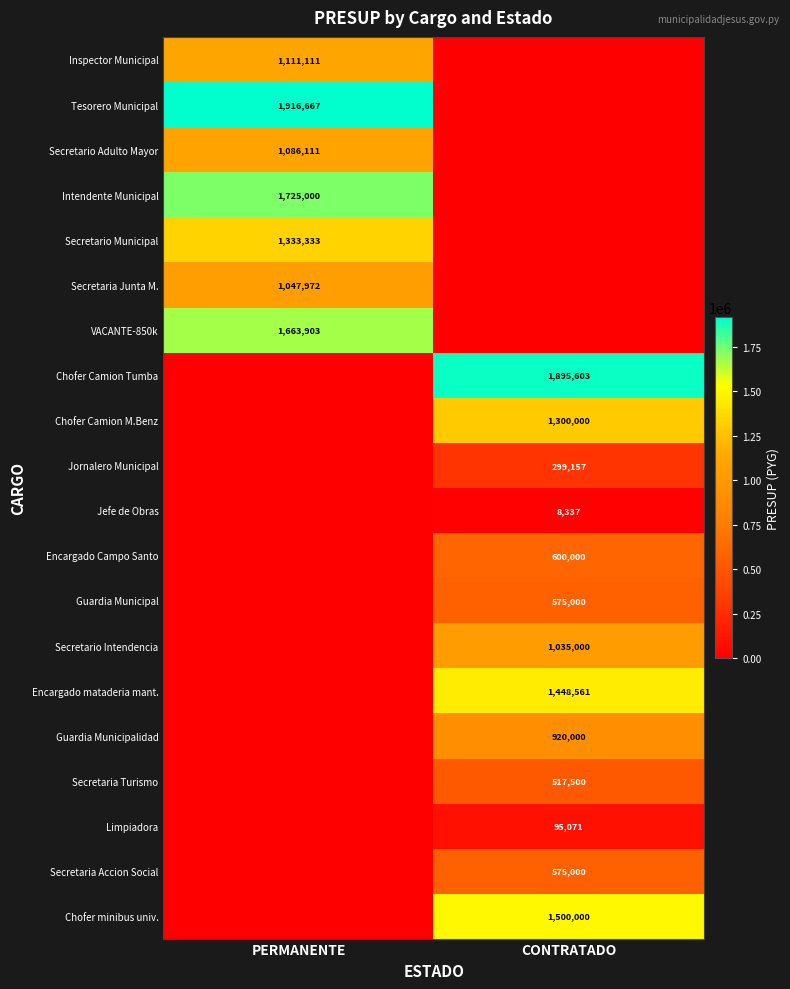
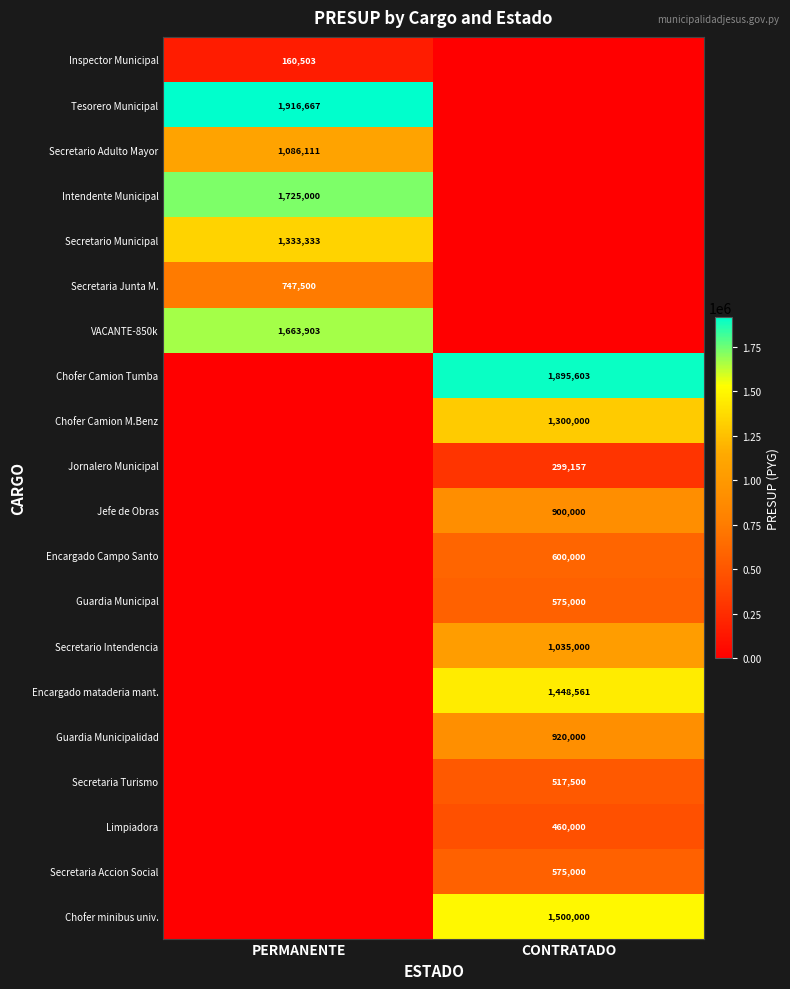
  {
    "Inspector Municipal": {
-     "PERMANENTE": "1,111,111"
+     "PERMANENTE": "160,503"
    },
    "Tesorero Municipal": {
      "PERMANENTE": "1,916,667"
    },
    "Secretario Adulto Mayor": {
      "PERMANENTE": "1,086,111"
    },
    "Intendente Municipal": {
      "PERMANENTE": "1,725,000"
    },
    "Secretario Municipal": {
      "PERMANENTE": "1,333,333"
    },
    "Secretaria Junta M.": {
-     "PERMANENTE": "1,047,972"
+     "PERMANENTE": "747,500"
    },
    "VACANTE-850k": {
      "PERMANENTE": "1,663,903"
    },
    "Chofer Camion Tumba": {
      "CONTRATADO": "1,895,603"
    },
    "Chofer Camion M.Benz": {
      "CONTRATADO": "1,300,000"
    },
    "Jornalero Municipal": {
      "CONTRATADO": "299,157"
    },
    "Jefe de Obras": {
-     "CONTRATADO": "8,337"
+     "CONTRATADO": "900,000"
    },
    "Encargado Campo Santo": {
      "CONTRATADO": "600,000"
    },
    "Guardia Municipal": {
      "CONTRATADO": "575,000"
    },
    "Secretario Intendencia": {
      "CONTRATADO": "1,035,000"
    },
    "Encargado mataderia mant.": {
      "CONTRATADO": "1,448,561"
    },
    "Guardia Municipalidad": {
      "CONTRATADO": "920,000"
    },
    "Secretaria Turismo": {
      "CONTRATADO": "517,500"
    },
    "Limpiadora": {
-     "CONTRATADO": "95,071"
+     "CONTRATADO": "460,000"
    },
    "Secretaria Accion Social": {
      "CONTRATADO": "575,000"
    },
    "Chofer minibus univ.": {
      "CONTRATADO": "1,500,000"
    }
  }
